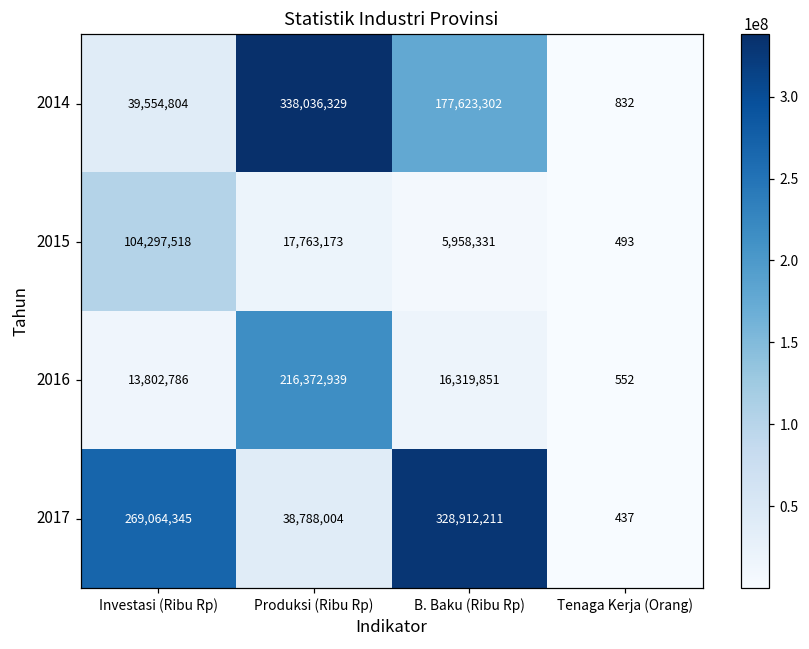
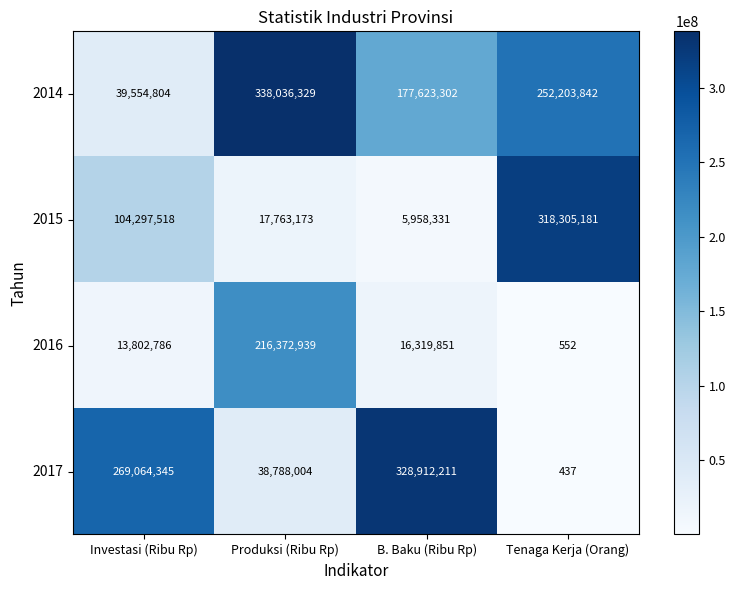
  {
    "2014": {
      "Investasi (Ribu Rp)": "39,554,804",
      "Produksi (Ribu Rp)": "338,036,329",
      "B. Baku (Ribu Rp)": "177,623,302",
-     "Tenaga Kerja (Orang)": "832"
+     "Tenaga Kerja (Orang)": "252,203,842"
    },
    "2015": {
      "Investasi (Ribu Rp)": "104,297,518",
      "Produksi (Ribu Rp)": "17,763,173",
      "B. Baku (Ribu Rp)": "5,958,331",
-     "Tenaga Kerja (Orang)": "493"
+     "Tenaga Kerja (Orang)": "318,305,181"
    },
    "2016": {
      "Investasi (Ribu Rp)": "13,802,786",
      "Produksi (Ribu Rp)": "216,372,939",
      "B. Baku (Ribu Rp)": "16,319,851",
      "Tenaga Kerja (Orang)": "552"
    },
    "2017": {
      "Investasi (Ribu Rp)": "269,064,345",
      "Produksi (Ribu Rp)": "38,788,004",
      "B. Baku (Ribu Rp)": "328,912,211",
      "Tenaga Kerja (Orang)": "437"
    }
  }
